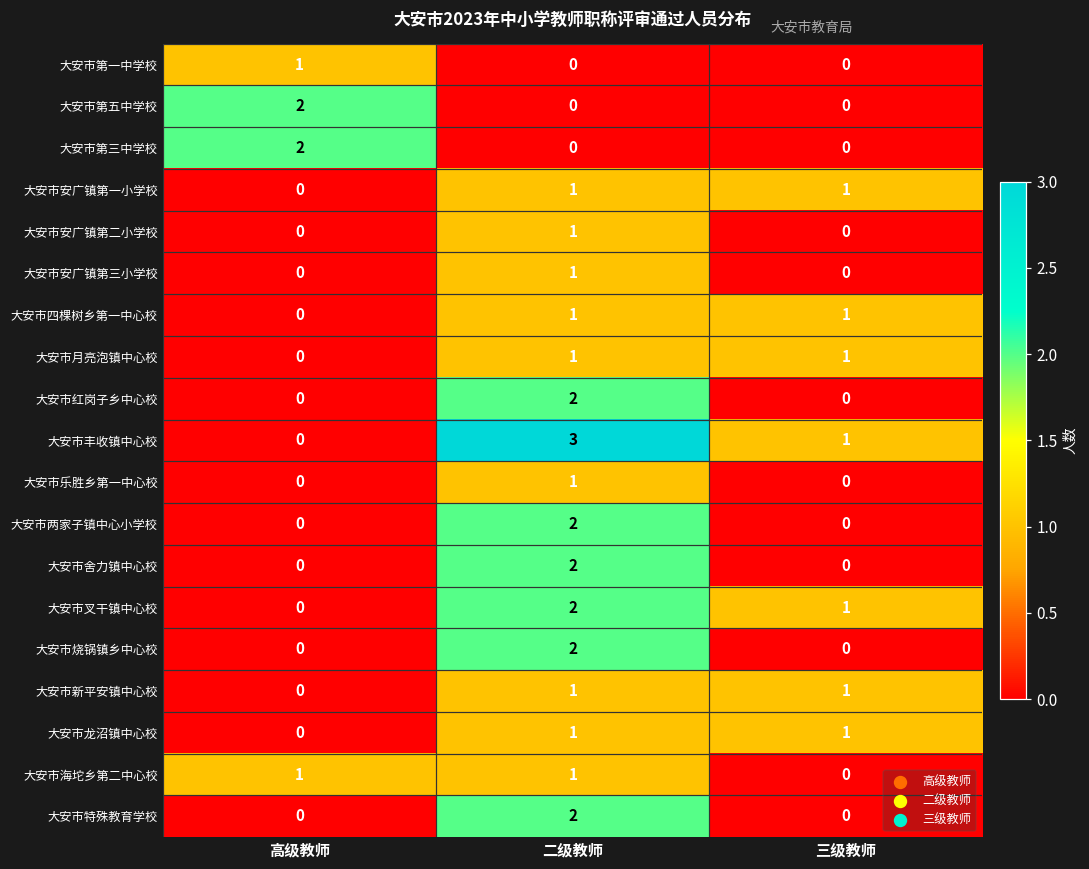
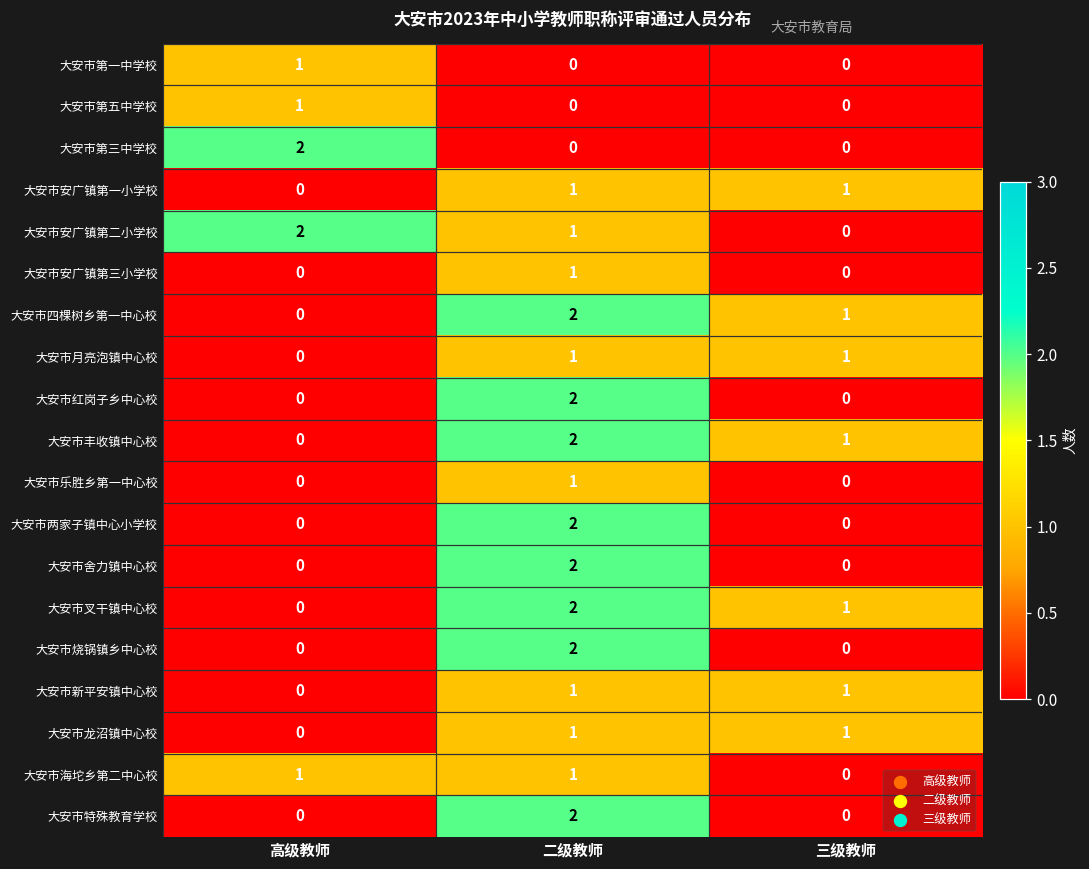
  {
    "大安市第一中学校": {
      "高级教师": 1,
      "二级教师": 0,
      "三级教师": 0
    },
    "大安市第五中学校": {
-     "高级教师": 2,
+     "高级教师": 1,
      "二级教师": 0,
      "三级教师": 0
    },
    "大安市第三中学校": {
      "高级教师": 2,
      "二级教师": 0,
      "三级教师": 0
    },
    "大安市安广镇第一小学校": {
      "高级教师": 0,
      "二级教师": 1,
      "三级教师": 1
    },
    "大安市安广镇第二小学校": {
-     "高级教师": 0,
+     "高级教师": 2,
      "二级教师": 1,
      "三级教师": 0
    },
    "大安市安广镇第三小学校": {
      "高级教师": 0,
      "二级教师": 1,
      "三级教师": 0
    },
    "大安市四棵树乡第一中心校": {
      "高级教师": 0,
-     "二级教师": 1,
+     "二级教师": 2,
      "三级教师": 1
    },
    "大安市月亮泡镇中心校": {
      "高级教师": 0,
      "二级教师": 1,
      "三级教师": 1
    },
    "大安市红岗子乡中心校": {
      "高级教师": 0,
      "二级教师": 2,
      "三级教师": 0
    },
    "大安市丰收镇中心校": {
      "高级教师": 0,
-     "二级教师": 3,
+     "二级教师": 2,
      "三级教师": 1
    },
    "大安市乐胜乡第一中心校": {
      "高级教师": 0,
      "二级教师": 1,
      "三级教师": 0
    },
    "大安市两家子镇中心小学校": {
      "高级教师": 0,
      "二级教师": 2,
      "三级教师": 0
    },
    "大安市舍力镇中心校": {
      "高级教师": 0,
      "二级教师": 2,
      "三级教师": 0
    },
    "大安市叉干镇中心校": {
      "高级教师": 0,
      "二级教师": 2,
      "三级教师": 1
    },
    "大安市烧锅镇乡中心校": {
      "高级教师": 0,
      "二级教师": 2,
      "三级教师": 0
    },
    "大安市新平安镇中心校": {
      "高级教师": 0,
      "二级教师": 1,
      "三级教师": 1
    },
    "大安市龙沼镇中心校": {
      "高级教师": 0,
      "二级教师": 1,
      "三级教师": 1
    },
    "大安市海坨乡第二中心校": {
      "高级教师": 1,
      "二级教师": 1,
      "三级教师": 0
    },
    "大安市特殊教育学校": {
      "高级教师": 0,
      "二级教师": 2,
      "三级教师": 0
    }
  }
